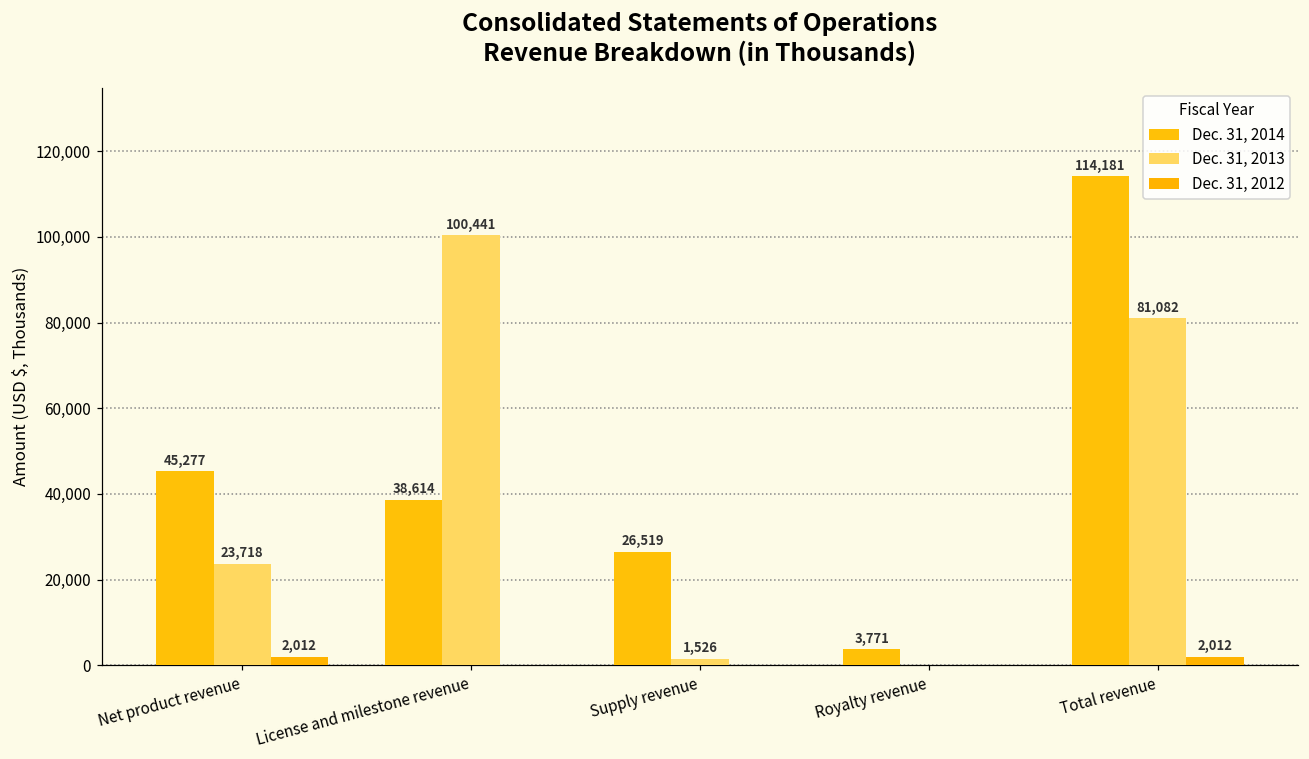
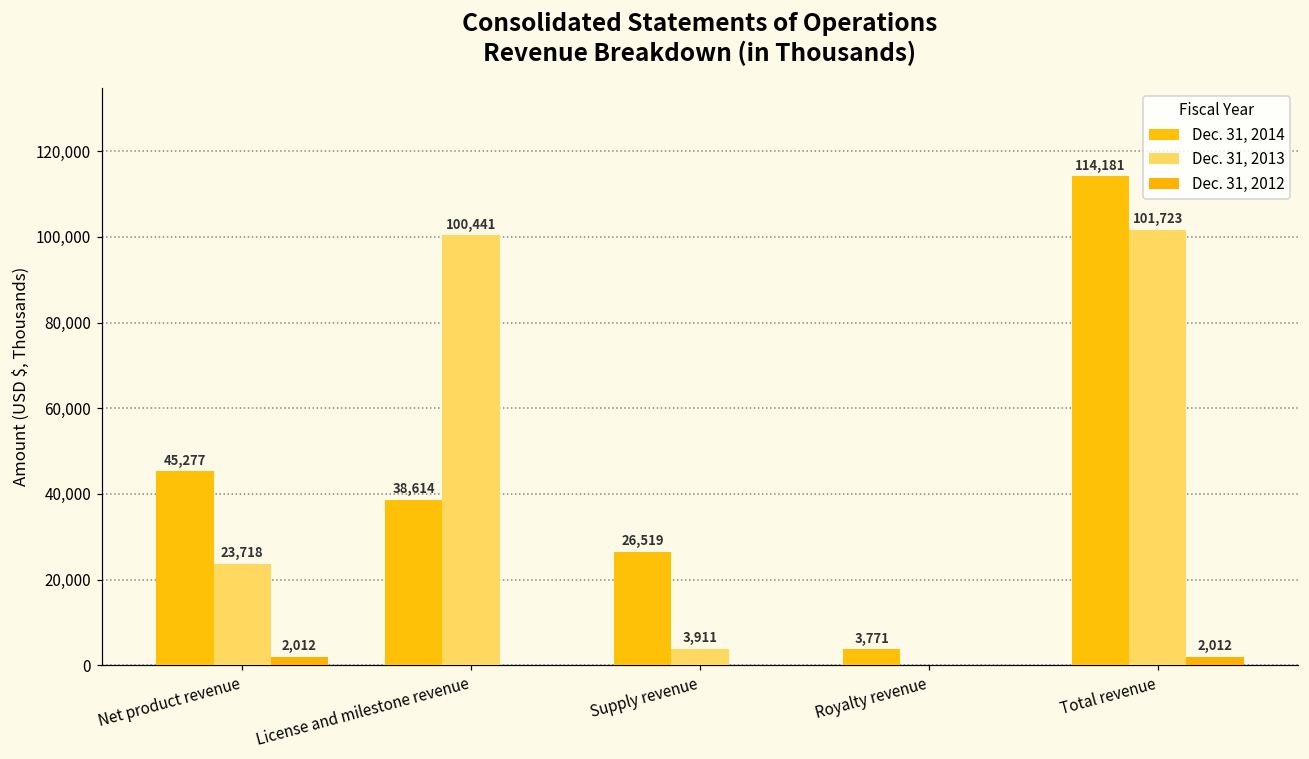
  {
    "Dec. 31, 2013": {
      "Net product revenue": "23,718",
      "License and milestone revenue": "100,441",
-     "Supply revenue": "1,526",
-     "Total revenue": "81,082"
+     "Supply revenue": "3,911",
+     "Total revenue": "101,723"
    }
  }
